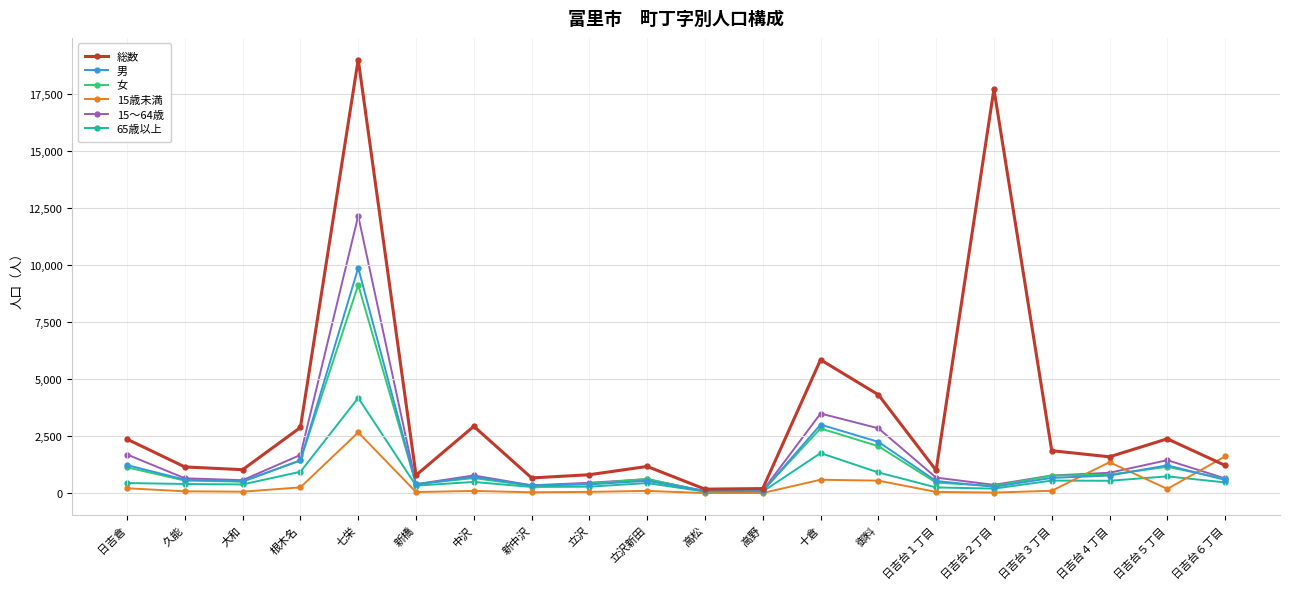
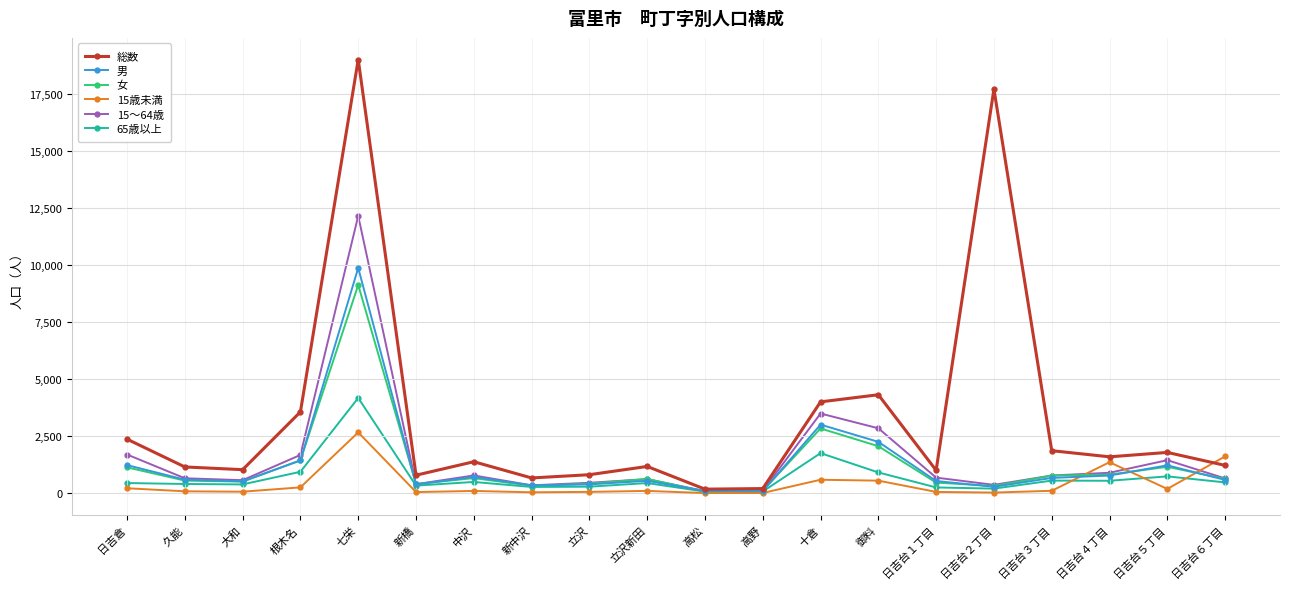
  {
    "総数": {
      "日吉倉": "2,400",
      "久能": "1,200",
      "大和": "1,000",
-     "根木名": "2,900",
+     "根木名": "3,600",
      "七栄": "19,000",
      "新橋": "800",
-     "中沢": "2,900",
+     "中沢": "1,400",
      "新中沢": "700",
      "立沢": "800",
      "立沢新田": "1,200",
-     "十倉": "5,900",
+     "十倉": "4,000",
      "御料": "4,300",
      "日吉台１丁目": "1,000",
      "日吉台２丁目": "17,700",
      "日吉台３丁目": "1,900",
      "日吉台４丁目": "1,600",
-     "日吉台５丁目": "2,400",
+     "日吉台５丁目": "1,800",
      "日吉台６丁目": "1,200"
    },
    "男": {
      "七栄": "9,900",
      "十倉": "3,000",
      "御料": "2,300"
    },
    "15歳未満": {
      "日吉倉": "200",
      "久能": "100",
      "大和": "100",
      "根木名": "300",
      "七栄": "2,700",
      "新橋": "100",
      "中沢": "100",
      "新中沢": "0",
      "立沢": "100",
      "立沢新田": "100",
      "十倉": "600",
      "御料": "600",
      "日吉台１丁目": "100",
      "日吉台２丁目": "0",
      "日吉台３丁目": "100",
      "日吉台４丁目": "1,400",
      "日吉台５丁目": "200",
      "日吉台６丁目": "1,600"
    },
    "15～64歳": {
      "日吉倉": "1,700",
      "根木名": "1,700",
      "七栄": "12,200",
      "十倉": "3,500",
      "御料": "2,900",
      "日吉台１丁目": "700",
      "日吉台５丁目": "1,500"
    }
  }
